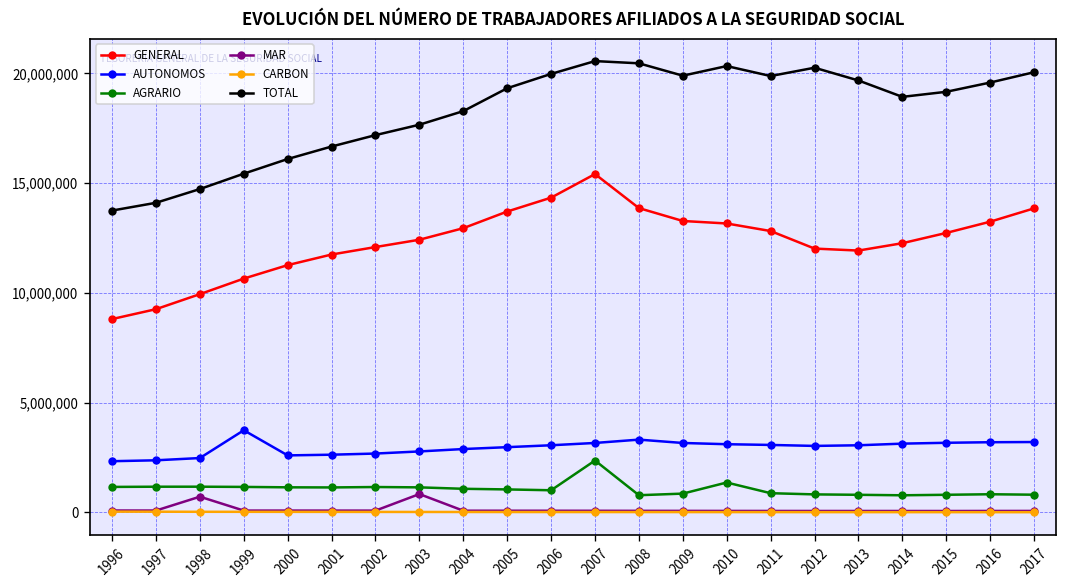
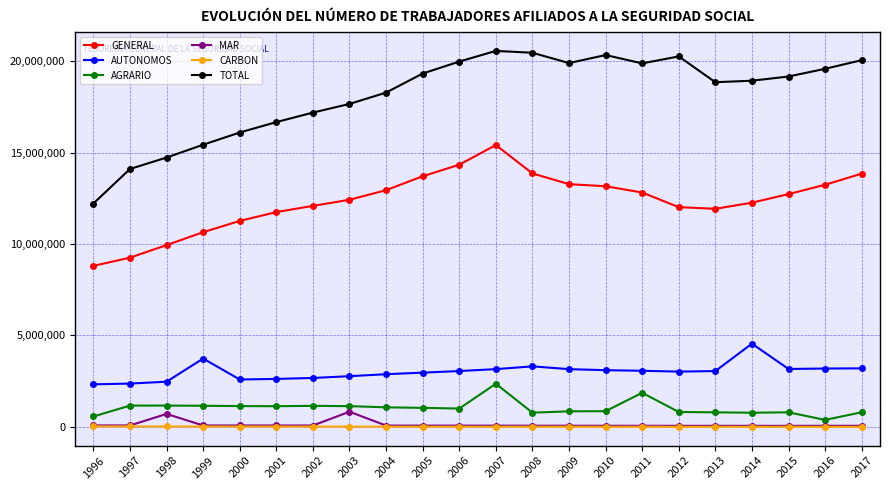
  {
    "GENERAL": {
      "1996": "8,800,000",
      "1997": "9,300,000",
      "1998": "9,900,000",
      "1999": "10,600,000",
      "2000": "11,300,000",
      "2001": "11,700,000",
      "2002": "12,100,000",
      "2003": "12,400,000",
      "2004": "12,900,000",
      "2005": "13,700,000",
      "2006": "14,300,000",
      "2007": "15,400,000",
      "2008": "13,900,000",
      "2009": "13,300,000",
      "2010": "13,200,000",
      "2011": "12,800,000",
      "2012": "12,000,000",
      "2013": "11,900,000",
      "2014": "12,300,000",
      "2015": "12,700,000",
      "2016": "13,200,000",
      "2017": "13,900,000"
    },
    "AUTONOMOS": {
      "1996": "2,300,000",
      "1997": "2,400,000",
      "1998": "2,500,000",
      "1999": "3,700,000",
      "2000": "2,600,000",
      "2001": "2,600,000",
      "2002": "2,700,000",
      "2003": "2,800,000",
      "2004": "2,900,000",
      "2005": "3,000,000",
      "2006": "3,100,000",
      "2007": "3,200,000",
      "2008": "3,300,000",
      "2009": "3,200,000",
      "2010": "3,100,000",
      "2011": "3,100,000",
      "2012": "3,000,000",
      "2013": "3,100,000",
-     "2014": "3,100,000",
+     "2014": "4,600,000",
      "2015": "3,200,000",
      "2016": "3,200,000",
      "2017": "3,200,000"
    },
    "AGRARIO": {
-     "1996": "1,200,000",
+     "1996": "600,000",
      "1997": "1,200,000",
      "1998": "1,200,000",
      "1999": "1,200,000",
      "2000": "1,100,000",
      "2001": "1,100,000",
      "2002": "1,100,000",
      "2003": "1,100,000",
      "2004": "1,100,000",
      "2005": "1,000,000",
      "2006": "1,000,000",
      "2007": "2,400,000",
      "2008": "800,000",
      "2009": "800,000",
-     "2010": "1,400,000",
-     "2011": "900,000",
+     "2010": "900,000",
+     "2011": "1,900,000",
      "2012": "800,000",
      "2013": "800,000",
      "2014": "800,000",
      "2015": "800,000",
-     "2016": "800,000",
+     "2016": "400,000",
      "2017": "800,000"
    },
    "MAR": {
      "1998": "700,000",
      "2003": "800,000"
    },
    "CARBON": {
      "1998": "0",
      "2003": "0"
    },
    "TOTAL": {
-     "1996": "13,800,000",
+     "1996": "12,200,000",
      "1997": "14,100,000",
      "1998": "14,700,000",
      "1999": "15,400,000",
      "2000": "16,100,000",
      "2001": "16,700,000",
      "2002": "17,200,000",
      "2003": "17,700,000",
      "2004": "18,300,000",
      "2005": "19,300,000",
      "2006": "20,000,000",
      "2007": "20,600,000",
      "2008": "20,500,000",
      "2009": "19,900,000",
      "2010": "20,300,000",
      "2011": "19,900,000",
      "2012": "20,300,000",
-     "2013": "19,700,000",
+     "2013": "18,900,000",
      "2014": "18,900,000",
      "2015": "19,200,000",
      "2016": "19,600,000",
      "2017": "20,100,000"
    }
  }
